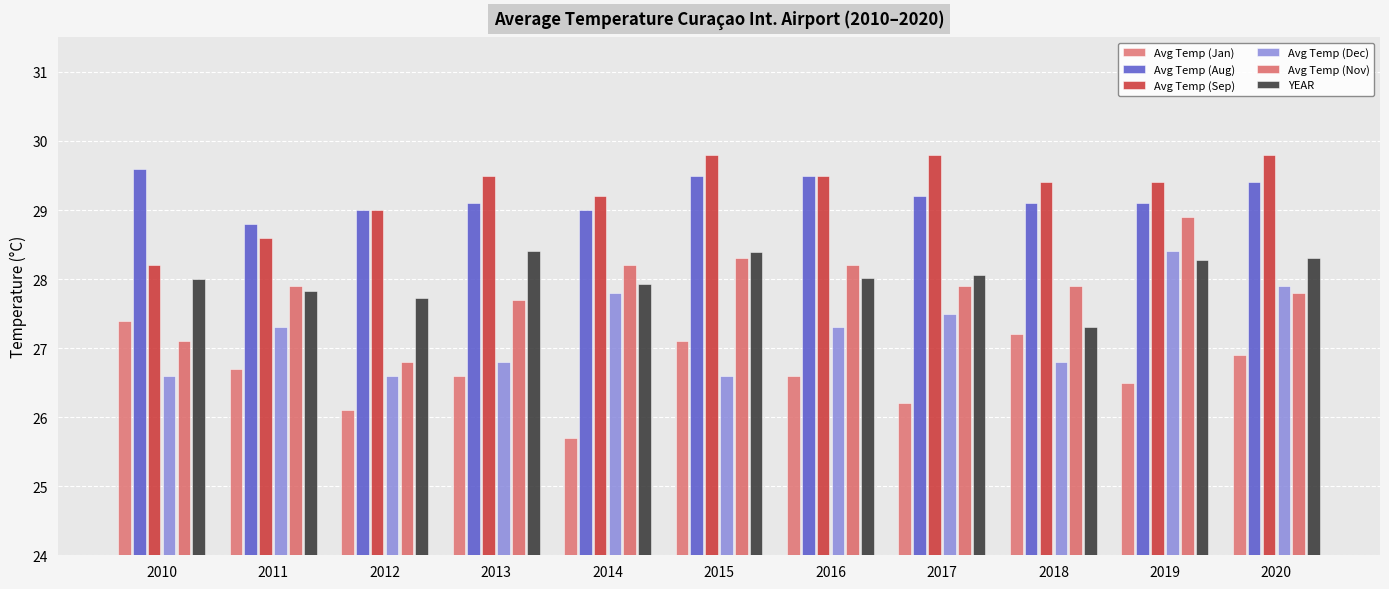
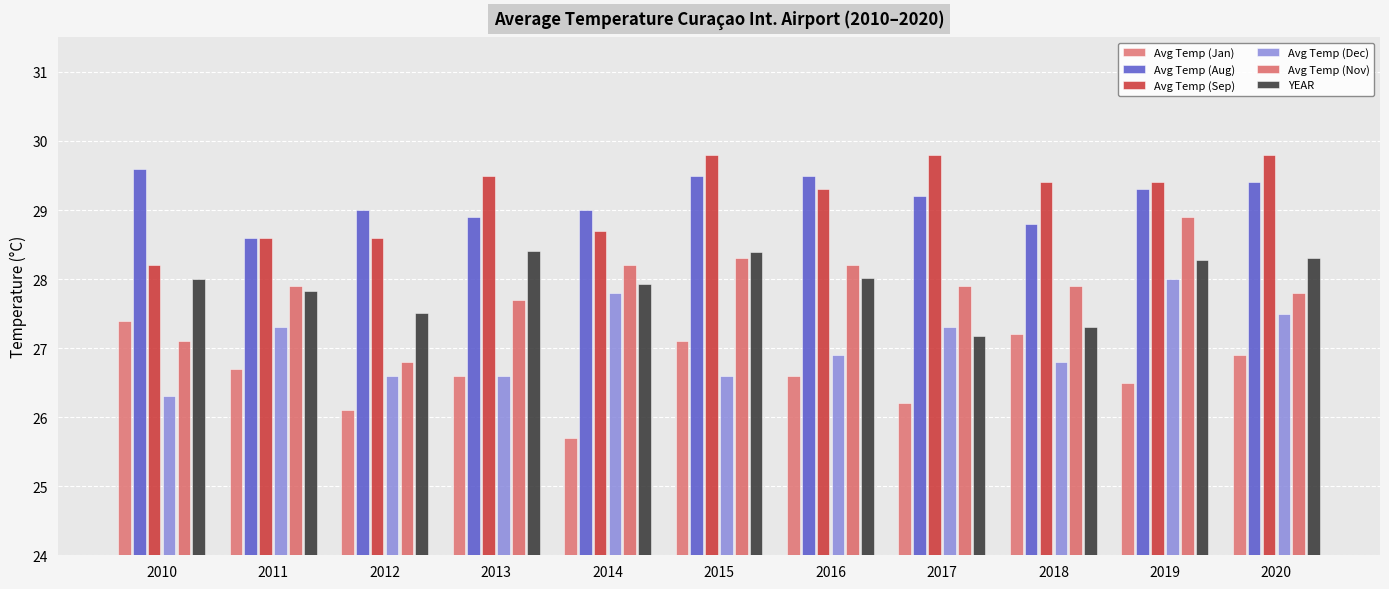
  {
    "Avg Temp (Aug)": {
      "2010": 29.6,
-     "2011": 28.8,
+     "2011": 28.6,
      "2012": 29.0,
-     "2013": 29.1,
+     "2013": 28.9,
      "2014": 29.0,
      "2015": 29.5,
      "2016": 29.5,
      "2017": 29.2,
-     "2018": 29.1,
-     "2019": 29.1,
+     "2018": 28.8,
+     "2019": 29.3,
      "2020": 29.4
    },
    "Avg Temp (Sep)": {
      "2010": 28.2,
      "2011": 28.6,
-     "2012": 29.0,
+     "2012": 28.6,
      "2013": 29.5,
-     "2014": 29.2,
+     "2014": 28.7,
      "2015": 29.8,
-     "2016": 29.5,
+     "2016": 29.3,
      "2017": 29.8,
      "2018": 29.4,
      "2019": 29.4,
      "2020": 29.8
    },
    "Avg Temp (Dec)": {
-     "2010": 26.6,
+     "2010": 26.3,
      "2011": 27.3,
      "2012": 26.6,
-     "2013": 26.8,
+     "2013": 26.6,
      "2014": 27.8,
      "2015": 26.6,
-     "2016": 27.3,
-     "2017": 27.5,
+     "2016": 26.9,
+     "2017": 27.3,
      "2018": 26.8,
-     "2019": 28.4,
-     "2020": 27.9
+     "2019": 28.0,
+     "2020": 27.5
    },
    "YEAR": {
      "2010": 28.0,
      "2011": 27.8,
-     "2012": 27.7,
+     "2012": 27.5,
      "2013": 28.4,
      "2014": 27.9,
      "2015": 28.4,
      "2016": 28.0,
-     "2017": 28.1,
+     "2017": 27.2,
      "2018": 27.3,
      "2019": 28.3,
      "2020": 28.3
    }
  }
